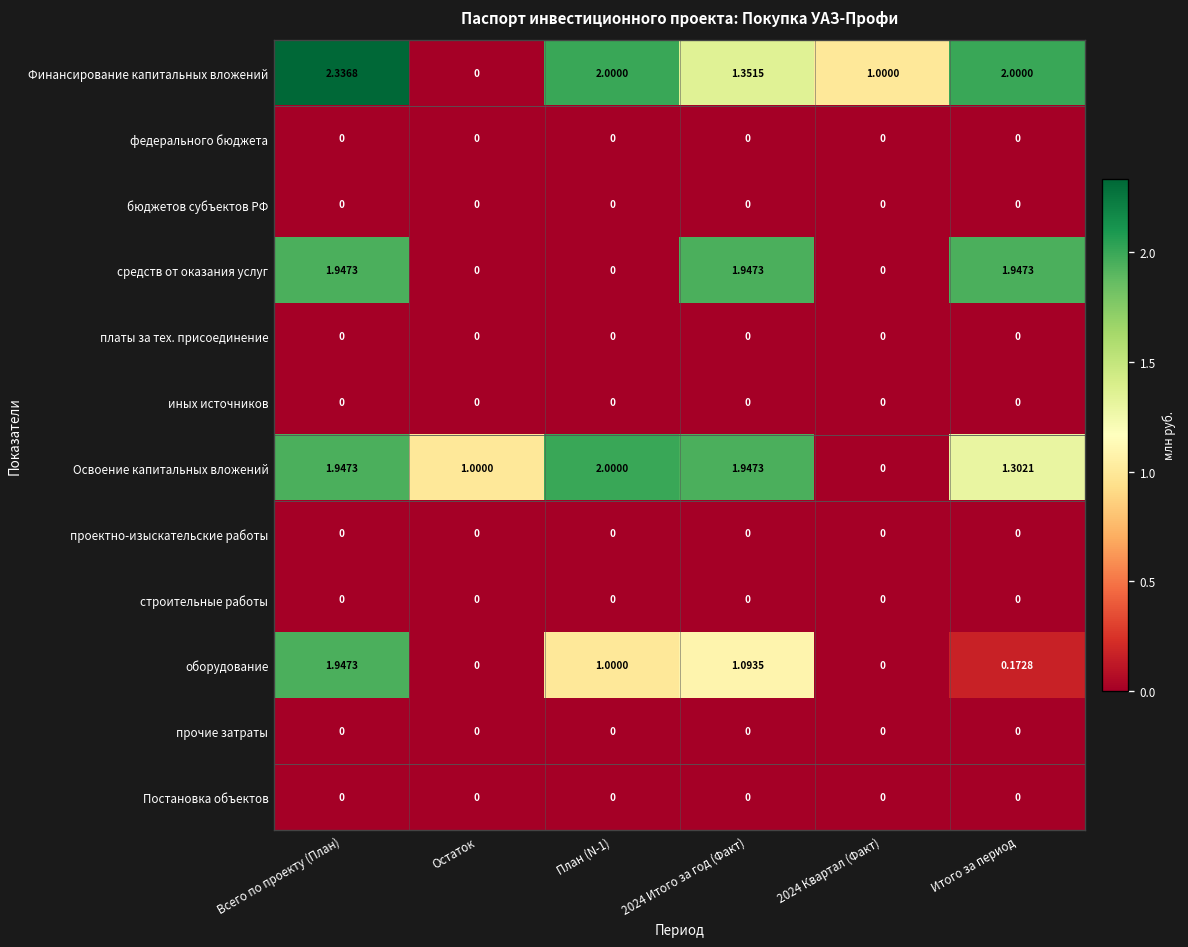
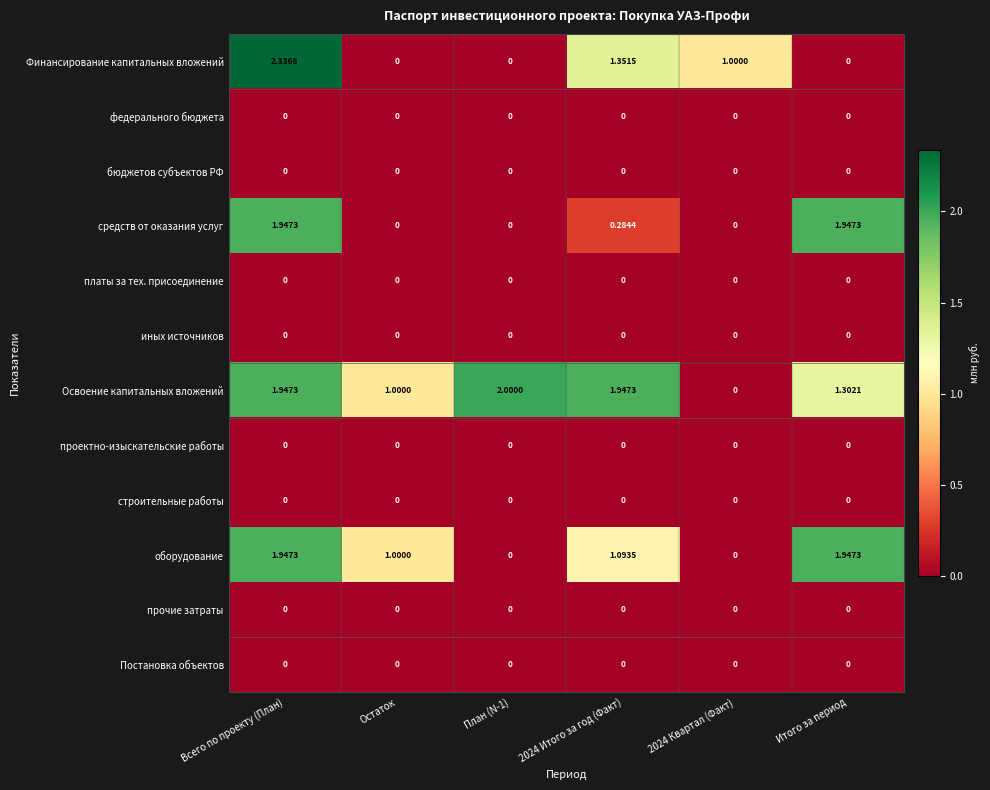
  {
    "Финансирование капитальных вложений": {
      "Всего по проекту (План)": 2.3368,
      "Остаток": 0,
-     "План (N-1)": 2.0000,
+     "План (N-1)": 0,
      "2024 Итого за год (Факт)": 1.3515,
      "2024 Квартал (Факт)": 1.0000,
-     "Итого за период": 2.0000
+     "Итого за период": 0
    },
    "федерального бюджета": {
      "Всего по проекту (План)": 0,
      "Остаток": 0,
      "План (N-1)": 0,
      "2024 Итого за год (Факт)": 0,
      "2024 Квартал (Факт)": 0,
      "Итого за период": 0
    },
    "бюджетов субъектов РФ": {
      "Всего по проекту (План)": 0,
      "Остаток": 0,
      "План (N-1)": 0,
      "2024 Итого за год (Факт)": 0,
      "2024 Квартал (Факт)": 0,
      "Итого за период": 0
    },
    "средств от оказания услуг": {
      "Всего по проекту (План)": 1.9473,
      "Остаток": 0,
      "План (N-1)": 0,
-     "2024 Итого за год (Факт)": 1.9473,
+     "2024 Итого за год (Факт)": 0.2844,
      "2024 Квартал (Факт)": 0,
      "Итого за период": 1.9473
    },
    "платы за тех. присоединение": {
      "Всего по проекту (План)": 0,
      "Остаток": 0,
      "План (N-1)": 0,
      "2024 Итого за год (Факт)": 0,
      "2024 Квартал (Факт)": 0,
      "Итого за период": 0
    },
    "иных источников": {
      "Всего по проекту (План)": 0,
      "Остаток": 0,
      "План (N-1)": 0,
      "2024 Итого за год (Факт)": 0,
      "2024 Квартал (Факт)": 0,
      "Итого за период": 0
    },
    "Освоение капитальных вложений": {
      "Всего по проекту (План)": 1.9473,
      "Остаток": 1.0000,
      "План (N-1)": 2.0000,
      "2024 Итого за год (Факт)": 1.9473,
      "2024 Квартал (Факт)": 0,
      "Итого за период": 1.3021
    },
    "проектно-изыскательские работы": {
      "Всего по проекту (План)": 0,
      "Остаток": 0,
      "План (N-1)": 0,
      "2024 Итого за год (Факт)": 0,
      "2024 Квартал (Факт)": 0,
      "Итого за период": 0
    },
    "строительные работы": {
      "Всего по проекту (План)": 0,
      "Остаток": 0,
      "План (N-1)": 0,
      "2024 Итого за год (Факт)": 0,
      "2024 Квартал (Факт)": 0,
      "Итого за период": 0
    },
    "оборудование": {
      "Всего по проекту (План)": 1.9473,
-     "Остаток": 0,
-     "План (N-1)": 1.0000,
+     "Остаток": 1.0000,
+     "План (N-1)": 0,
      "2024 Итого за год (Факт)": 1.0935,
      "2024 Квартал (Факт)": 0,
-     "Итого за период": 0.1728
+     "Итого за период": 1.9473
    },
    "прочие затраты": {
      "Всего по проекту (План)": 0,
      "Остаток": 0,
      "План (N-1)": 0,
      "2024 Итого за год (Факт)": 0,
      "2024 Квартал (Факт)": 0,
      "Итого за период": 0
    },
    "Постановка объектов": {
      "Всего по проекту (План)": 0,
      "Остаток": 0,
      "План (N-1)": 0,
      "2024 Итого за год (Факт)": 0,
      "2024 Квартал (Факт)": 0,
      "Итого за период": 0
    }
  }
